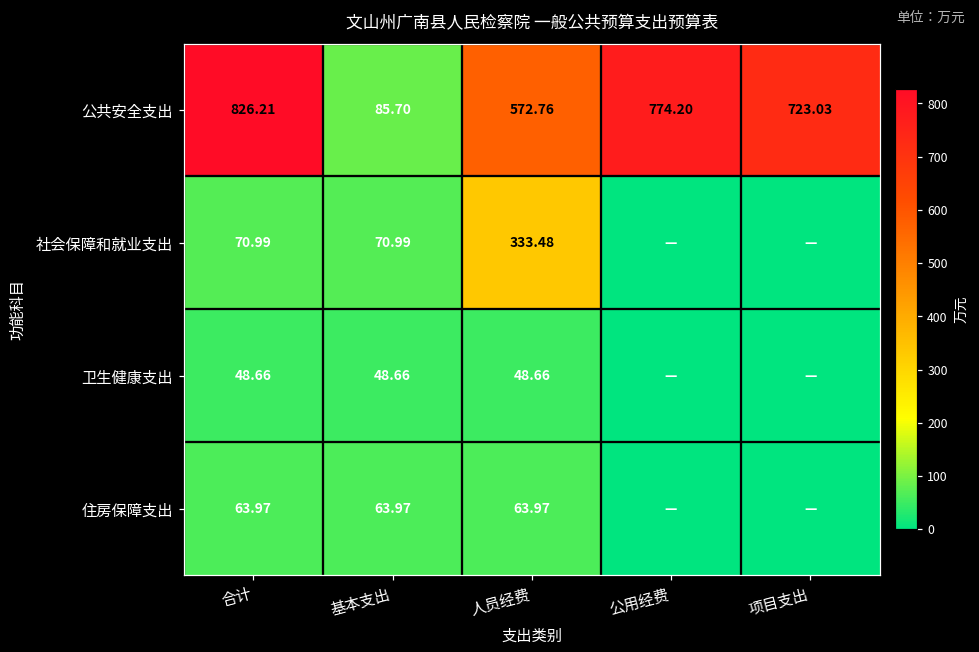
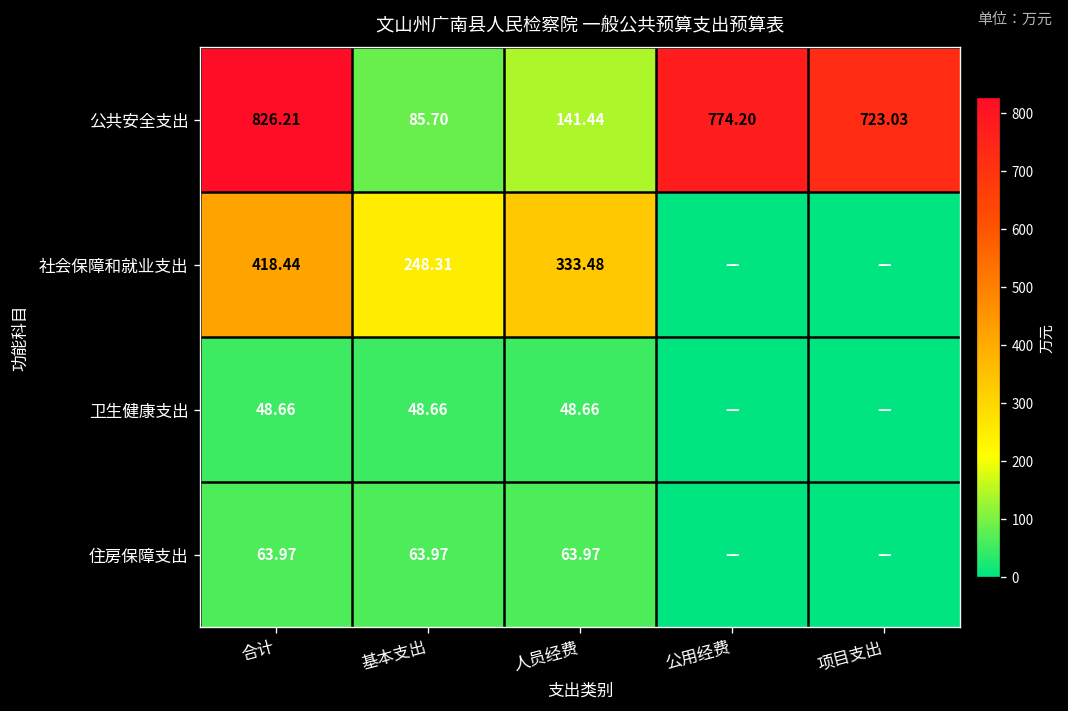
  {
    "公共安全支出": {
      "合计": 826.21,
      "基本支出": 85.70,
-     "人员经费": 572.76,
+     "人员经费": 141.44,
      "公用经费": 774.20,
      "项目支出": 723.03
    },
    "社会保障和就业支出": {
-     "合计": 70.99,
-     "基本支出": 70.99,
+     "合计": 418.44,
+     "基本支出": 248.31,
      "人员经费": 333.48
    },
    "卫生健康支出": {
      "合计": 48.66,
      "基本支出": 48.66,
      "人员经费": 48.66
    },
    "住房保障支出": {
      "合计": 63.97,
      "基本支出": 63.97,
      "人员经费": 63.97
    }
  }
